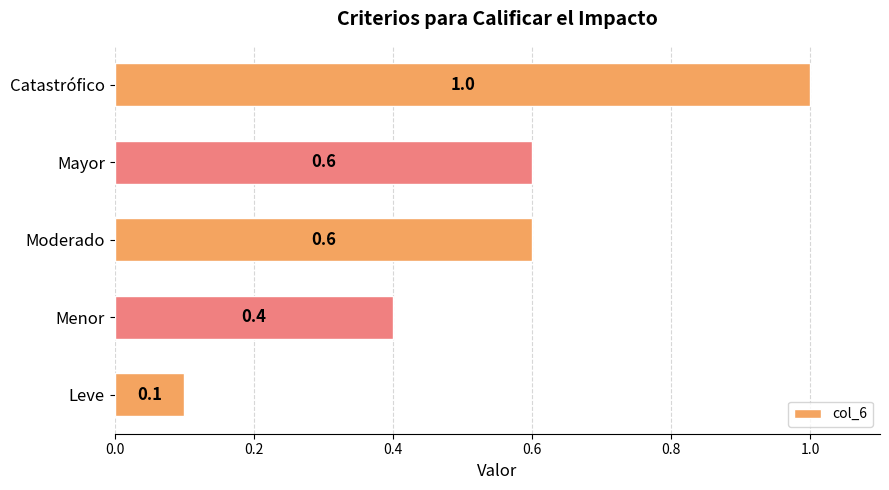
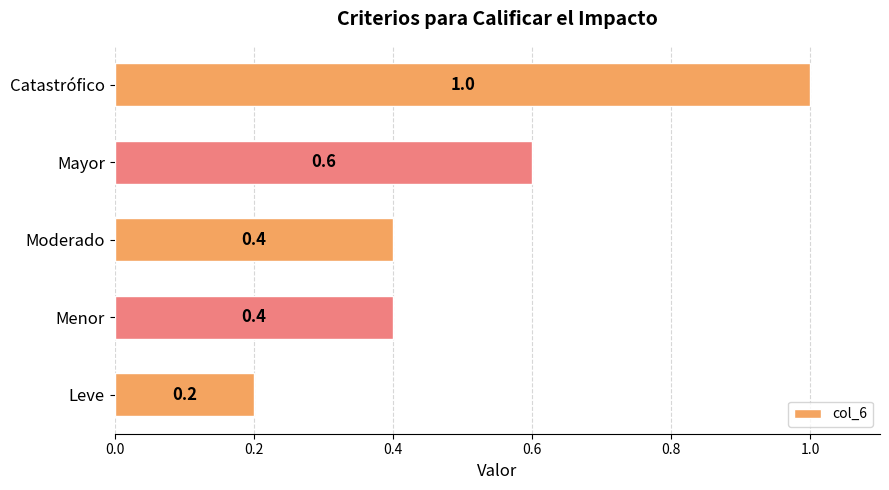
  {
    "Catastrófico": 1.0,
    "Mayor": 0.6,
-   "Moderado": 0.6,
+   "Moderado": 0.4,
    "Menor": 0.4,
-   "Leve": 0.1
+   "Leve": 0.2
  }
